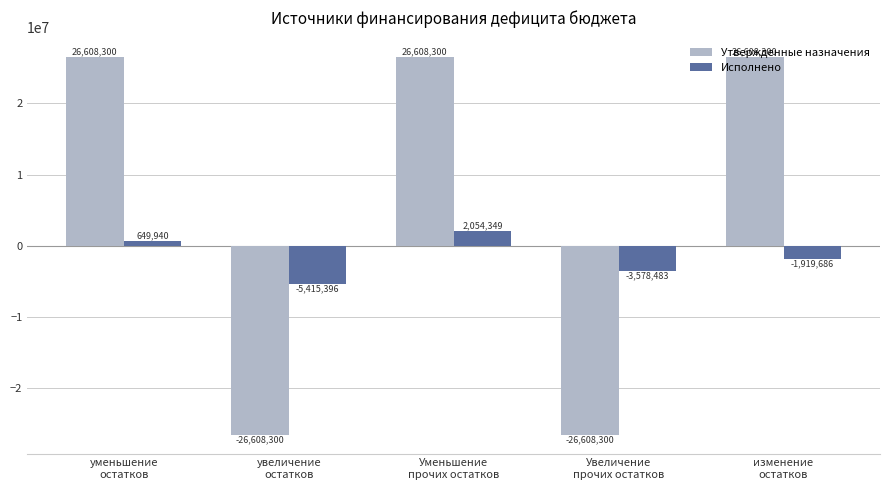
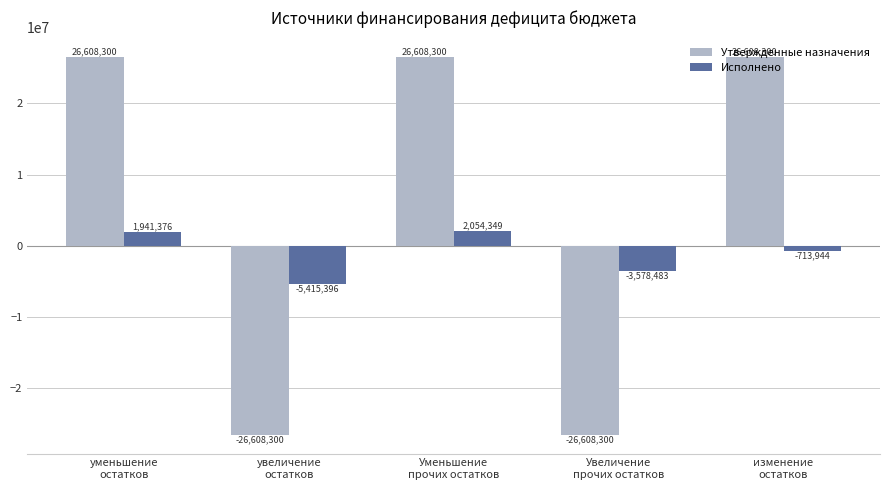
  {
    "Утвержденные назначения": {
      "уменьшение остатков": "26,608,300",
      "увеличение остатков": "-26,608,300",
      "Уменьшение прочих остатков": "26,608,300",
      "Увеличение прочих остатков": "-26,608,300",
      "изменение остатков": "26,608,300"
    },
    "Исполнено": {
-     "уменьшение остатков": "649,940",
+     "уменьшение остатков": "1,941,376",
      "увеличение остатков": "-5,415,396",
      "Уменьшение прочих остатков": "2,054,349",
      "Увеличение прочих остатков": "-3,578,483",
-     "изменение остатков": "-1,919,686"
+     "изменение остатков": "-713,944"
    }
  }
